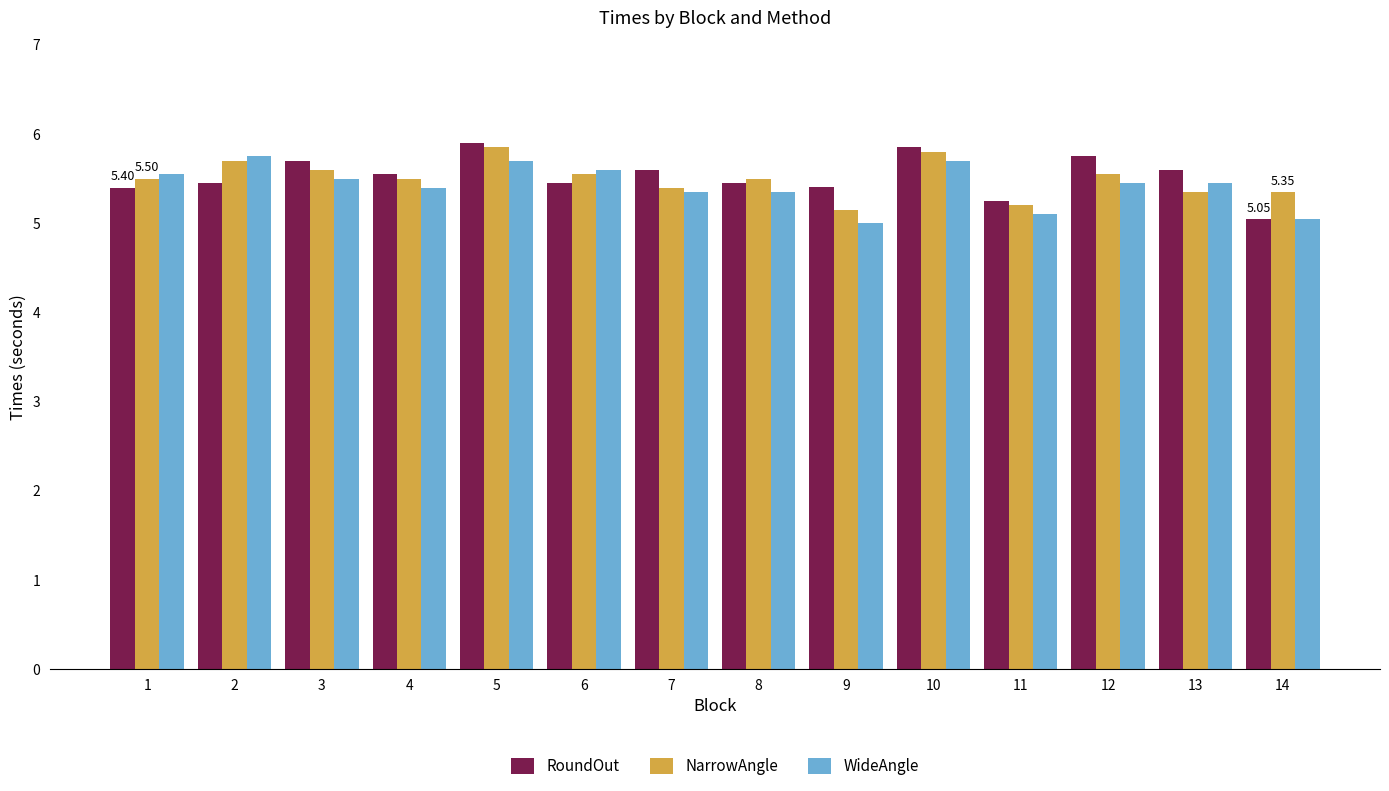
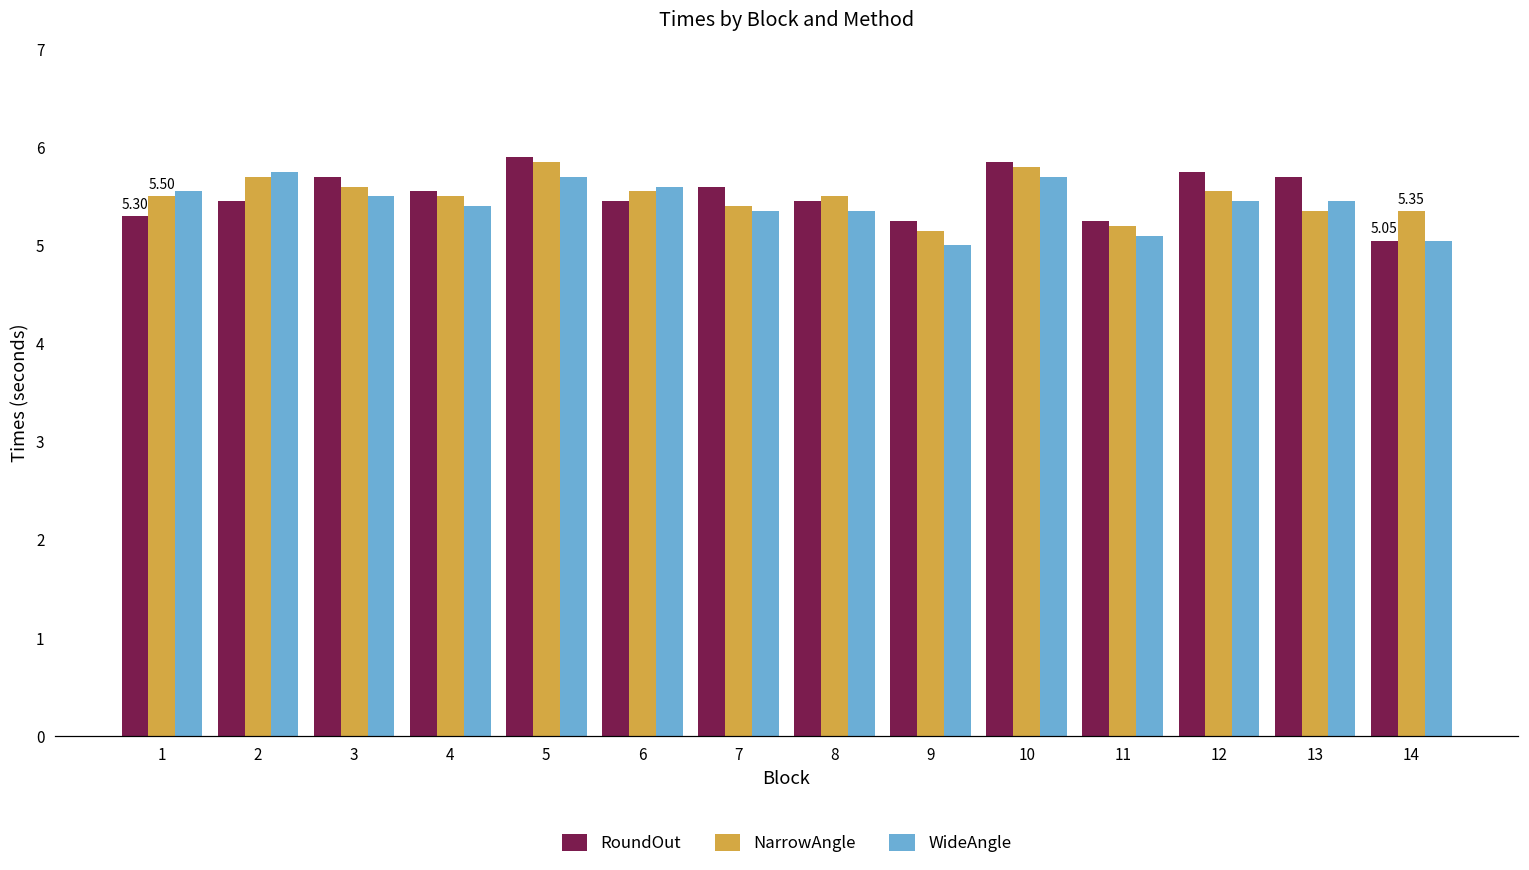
  {
    "RoundOut": {
-     "1": 5.40,
-     "9": 5.4,
-     "13": 5.6,
+     "1": 5.30,
+     "9": 5.3,
+     "13": 5.7,
      "14": 5.05
    },
    "NarrowAngle": {
      "1": 5.50,
      "14": 5.35
    },
    "WideAngle": {
      "1": 5.6,
      "2": 5.8,
      "3": 5.5,
      "4": 5.4,
      "5": 5.7,
      "6": 5.6,
      "7": 5.4,
      "8": 5.4,
      "9": 5.0,
      "10": 5.7,
      "11": 5.1,
      "12": 5.5,
      "13": 5.5,
      "14": 5.1
    }
  }
